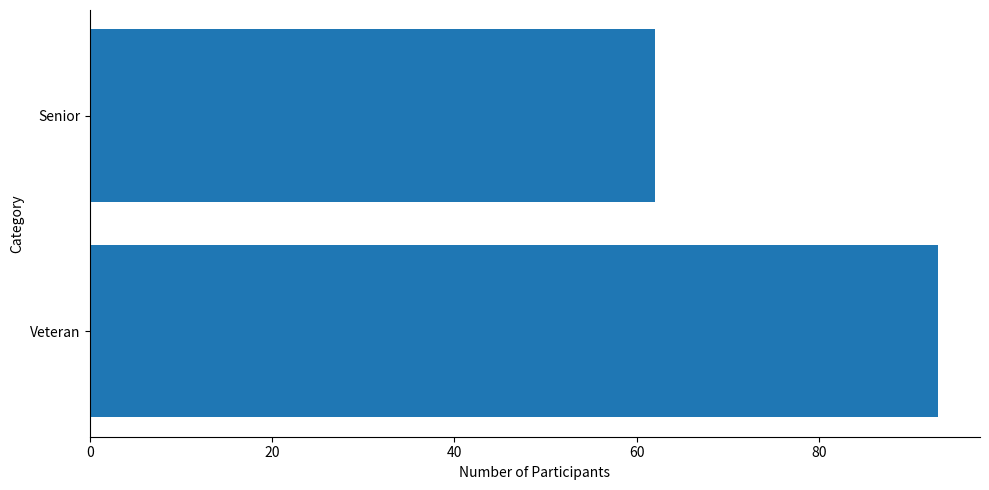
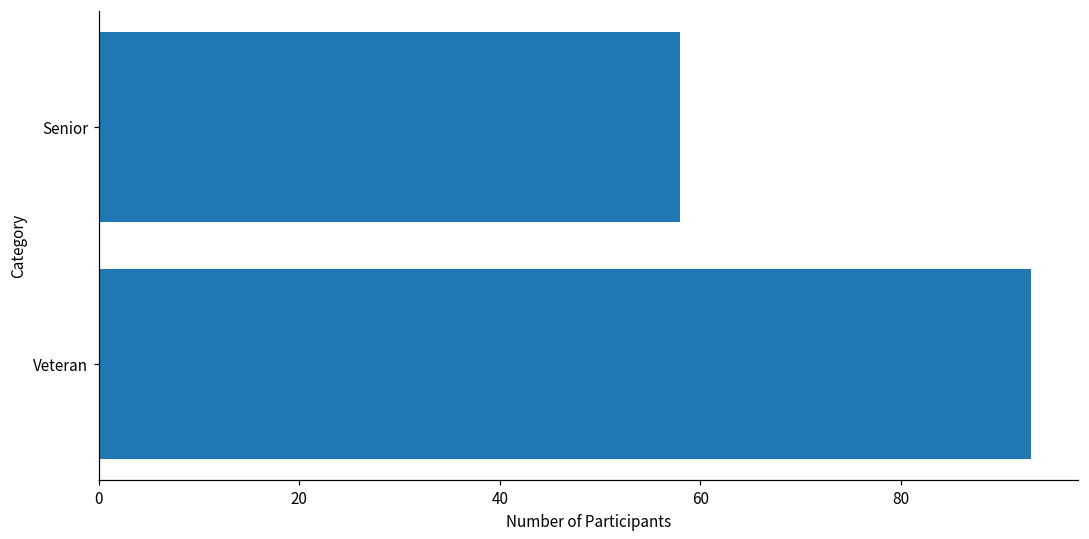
  {
-   "Senior": 62,
+   "Senior": 58,
    "Veteran": 93
  }
